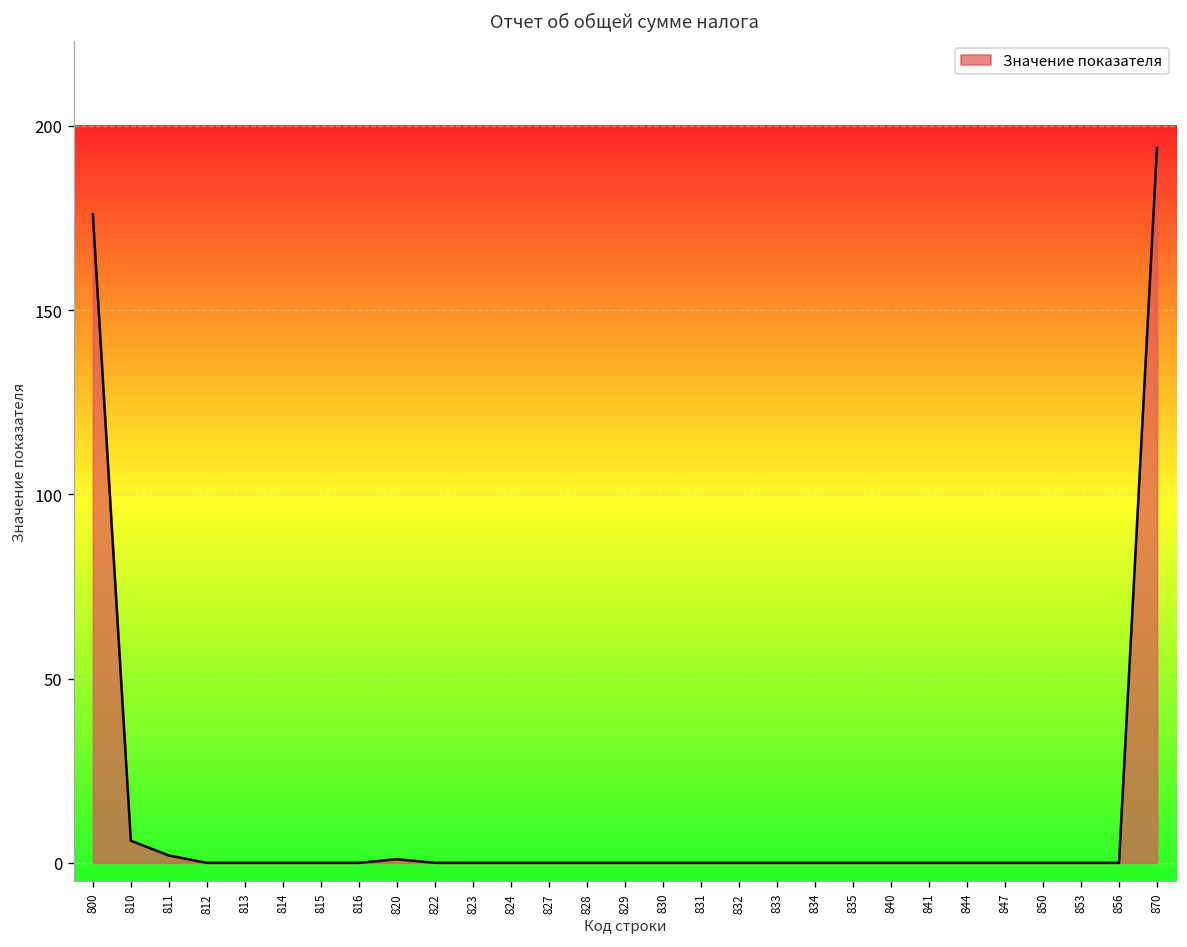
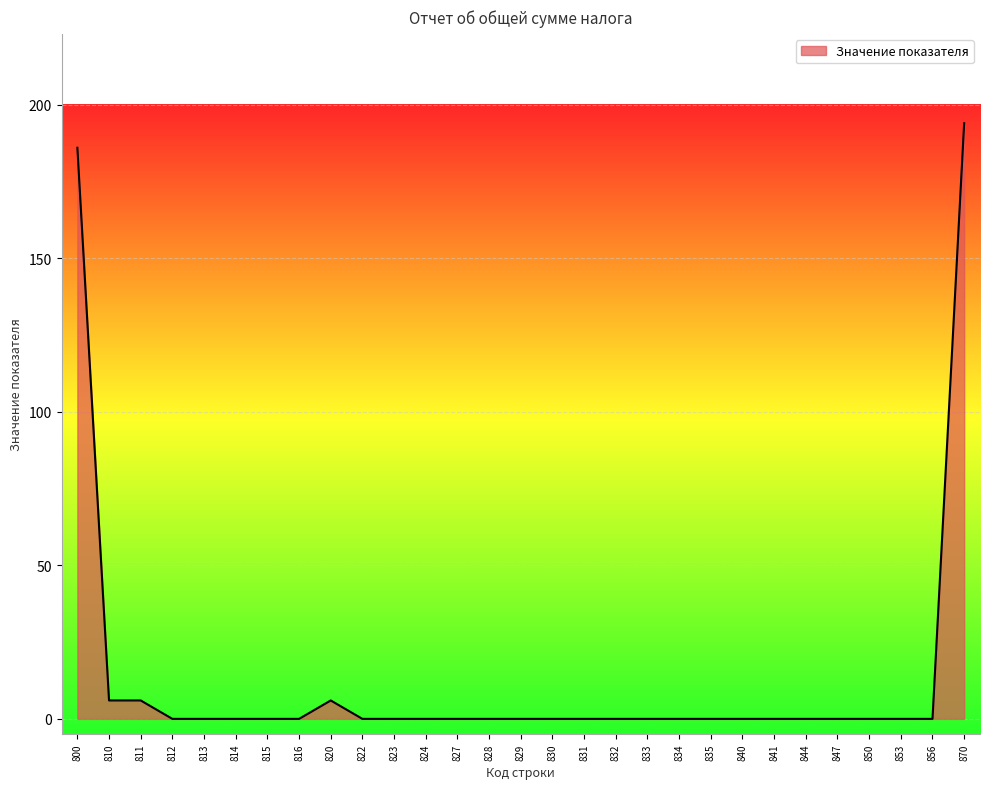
  {
-   "800": 176,
+   "800": 186,
    "810": 6,
-   "811": 2,
+   "811": 6,
    "812": 0,
    "813": 0,
    "814": 0,
    "815": 0,
    "816": 0,
-   "820": 1,
+   "820": 6,
    "822": 0,
    "823": 0,
    "824": 0,
    "827": 0,
    "828": 0,
    "829": 0,
    "830": 0,
    "831": 0,
    "832": 0,
    "833": 0,
    "834": 0,
    "835": 0,
    "840": 0,
    "841": 0,
    "844": 0,
    "847": 0,
    "850": 0,
    "853": 0,
    "856": 0,
    "870": 194
  }
